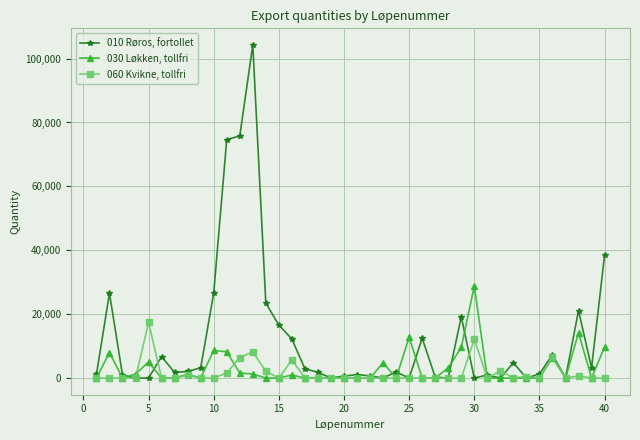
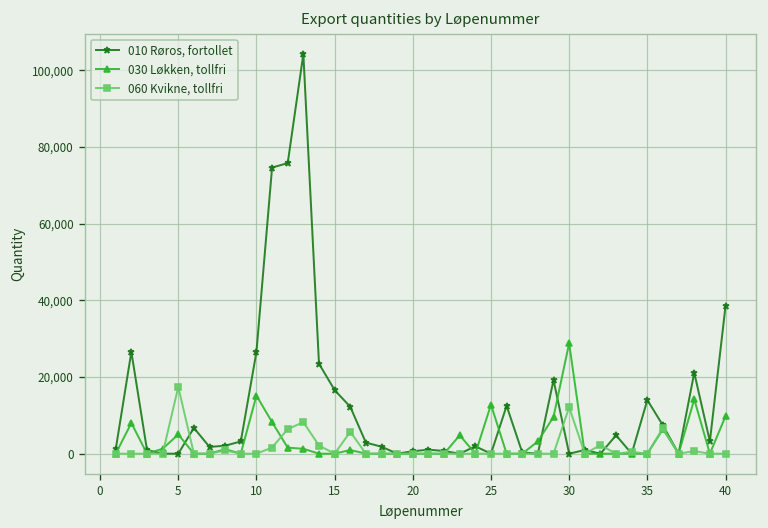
  {
    "010 Røros, fortollet": {
      "5": "0",
      "10": "27,000",
      "15": "17,000",
      "30": "0",
-     "35": "1,000",
+     "35": "14,000",
      "40": "38,000"
    },
    "030 Løkken, tollfri": {
      "5": "5,000",
-     "10": "9,000",
+     "10": "15,000",
      "25": "13,000",
      "30": "29,000",
      "40": "10,000"
    },
    "060 Kvikne, tollfri": {
      "5": "17,000",
      "10": "0",
      "30": "12,000",
      "40": "0"
    }
  }
